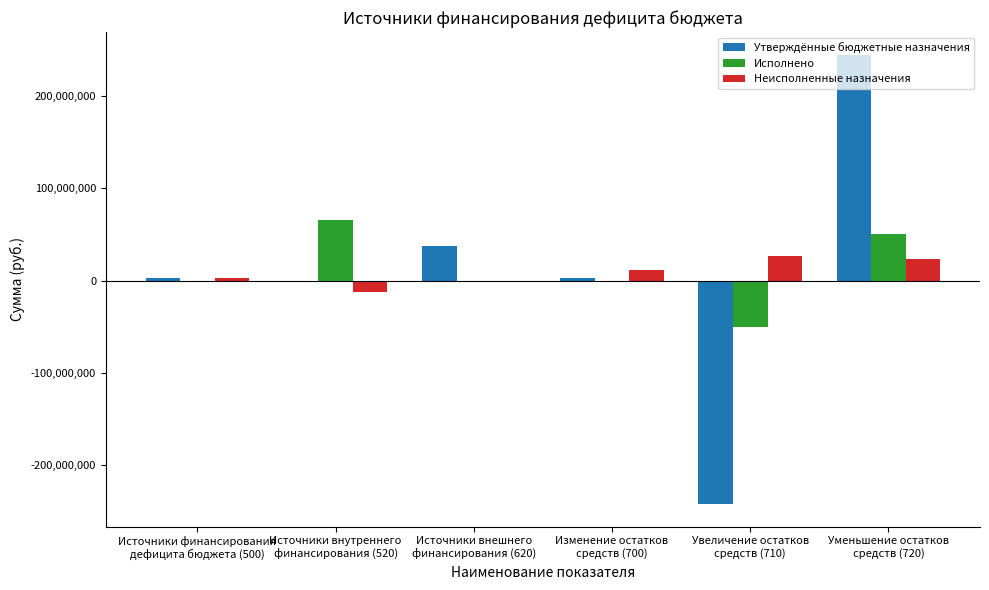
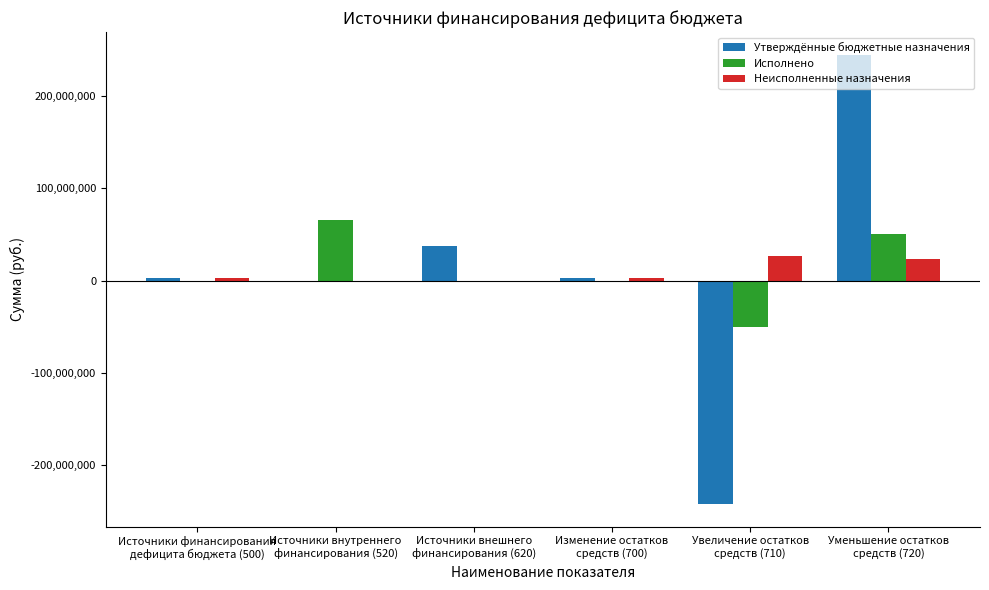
  {
    "Утверждённые бюджетные назначения": {
      "Источники внешнего финансирования (620)": "40,000,000",
      "Увеличение остатков средств (710)": "-240,000,000"
    },
    "Исполнено": {
      "Источники внутреннего финансирования (520)": "70,000,000",
      "Источники внешнего финансирования (620)": "0",
      "Увеличение остатков средств (710)": "-50,000,000",
      "Уменьшение остатков средств (720)": "50,000,000"
    },
    "Неисполненные назначения": {
-     "Источники внутреннего финансирования (520)": "-10,000,000",
+     "Источники внутреннего финансирования (520)": "0",
      "Источники внешнего финансирования (620)": "0",
-     "Изменение остатков средств (700)": "10,000,000",
+     "Изменение остатков средств (700)": "0",
      "Увеличение остатков средств (710)": "30,000,000",
      "Уменьшение остатков средств (720)": "20,000,000"
    }
  }
